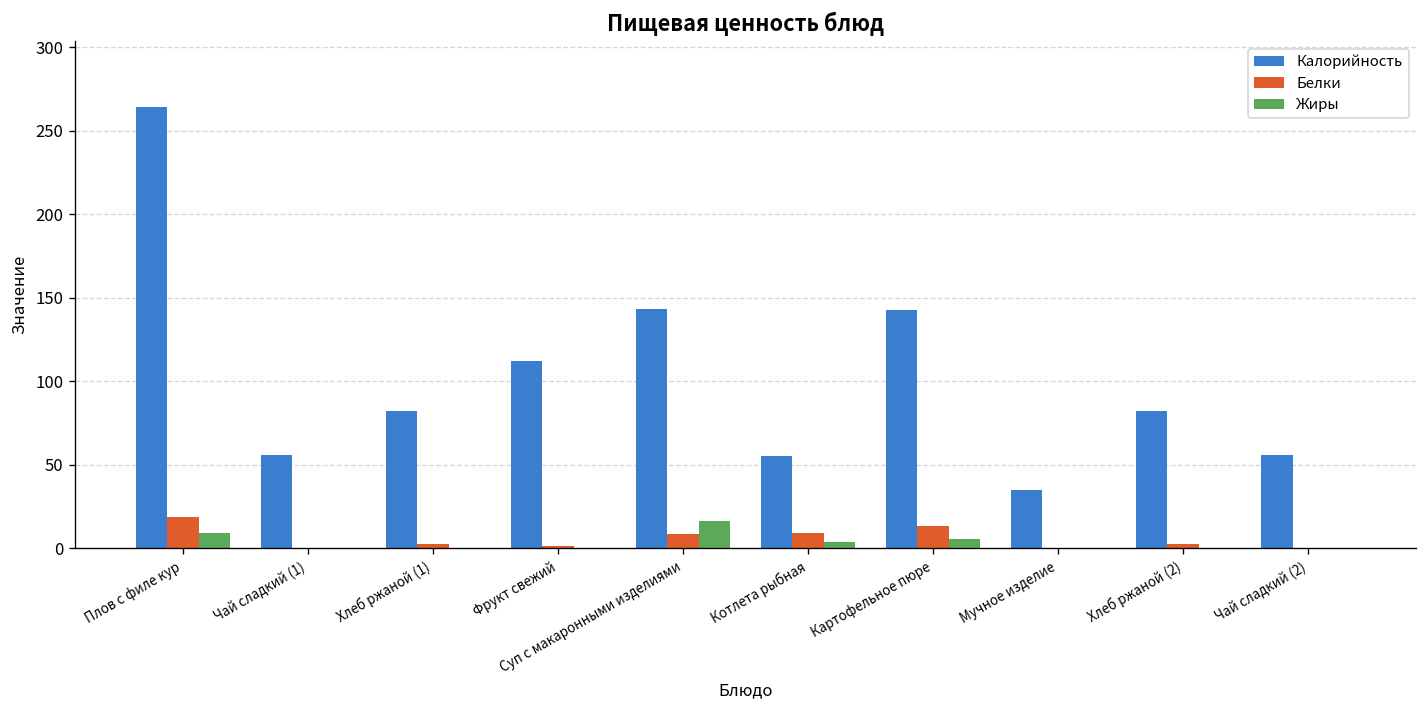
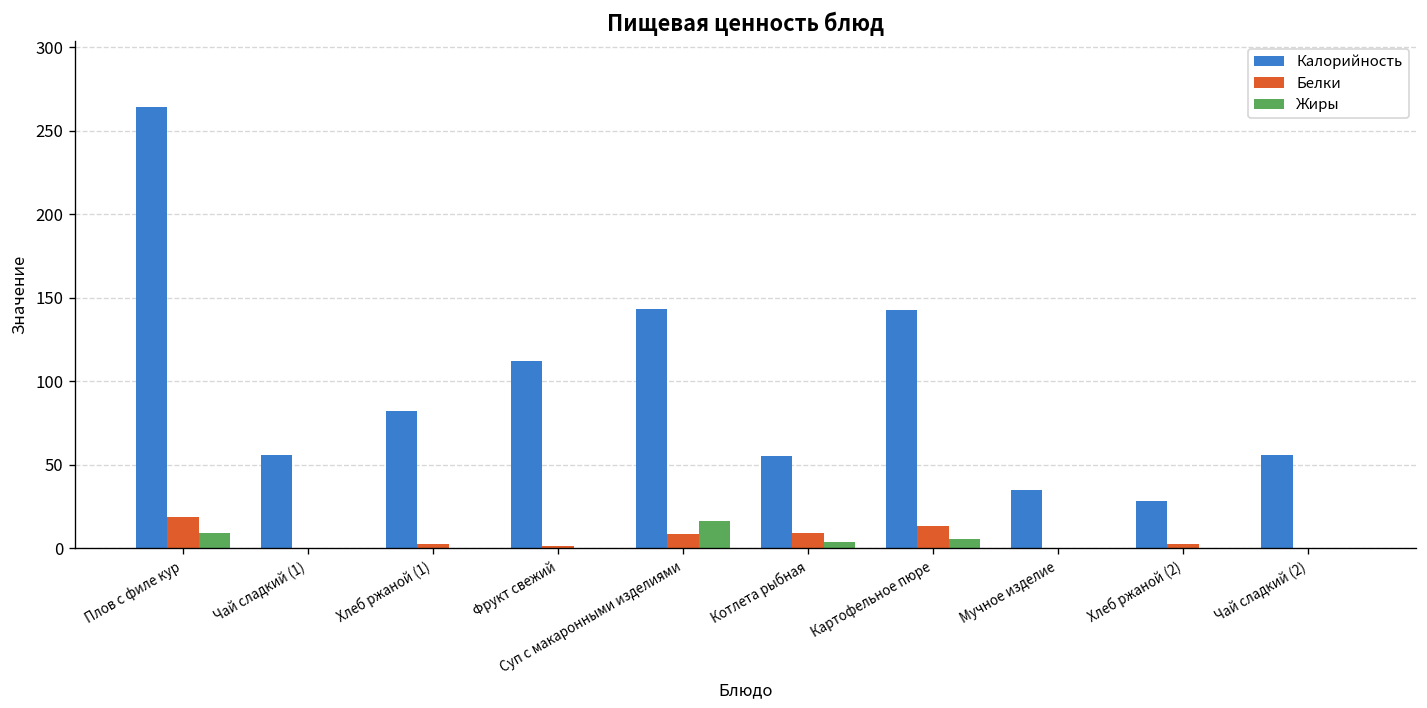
  {
    "Калорийность": {
      "Плов с филе кур": 264,
      "Чай сладкий (1)": 56,
      "Хлеб ржаной (1)": 82,
      "Фрукт свежий": 112,
      "Суп с макаронными изделиями": 143,
      "Котлета рыбная": 55,
      "Картофельное пюре": 143,
      "Мучное изделие": 35,
-     "Хлеб ржаной (2)": 82,
+     "Хлеб ржаной (2)": 28,
      "Чай сладкий (2)": 56
    },
    "Белки": {
      "Плов с филе кур": 19,
      "Хлеб ржаной (1)": 2,
      "Суп с макаронными изделиями": 9,
      "Котлета рыбная": 9,
      "Картофельное пюре": 14,
      "Хлеб ржаной (2)": 2
    },
    "Жиры": {
      "Плов с филе кур": 9,
      "Чай сладкий (1)": 0,
      "Суп с макаронными изделиями": 17,
      "Котлета рыбная": 4,
      "Картофельное пюре": 5,
      "Чай сладкий (2)": 0
    }
  }
